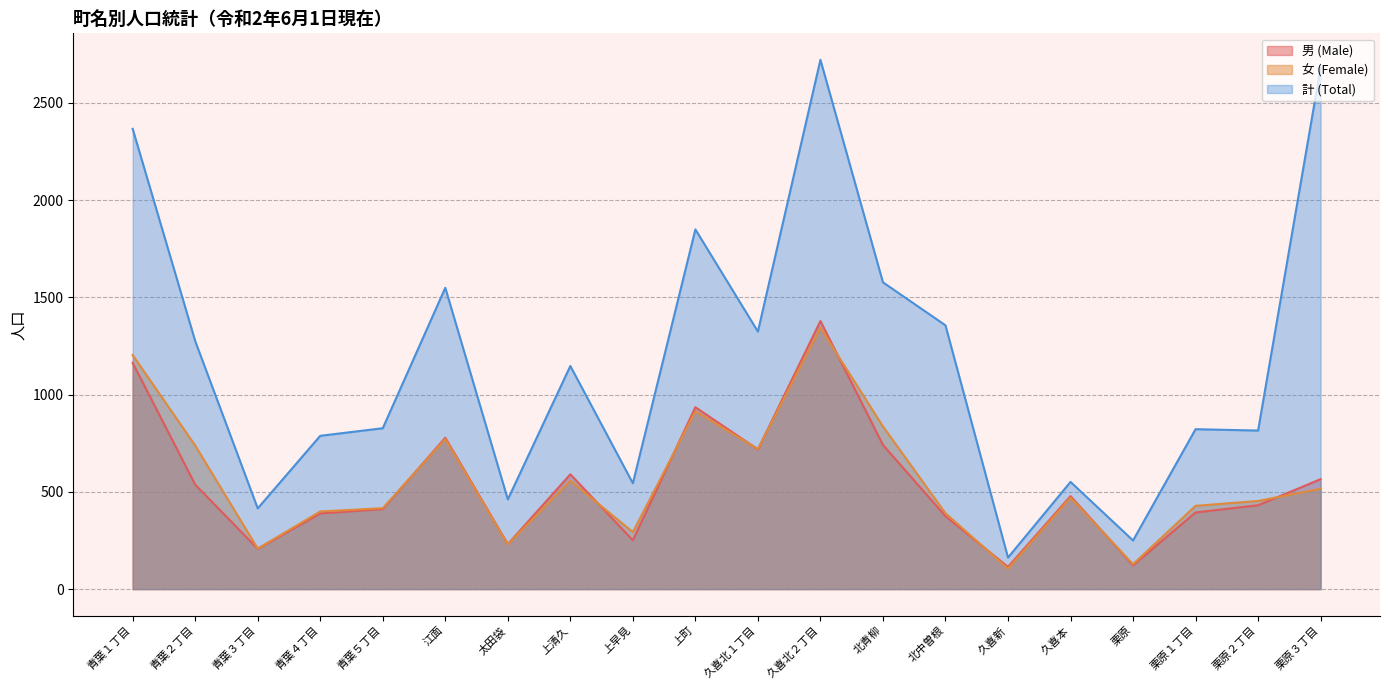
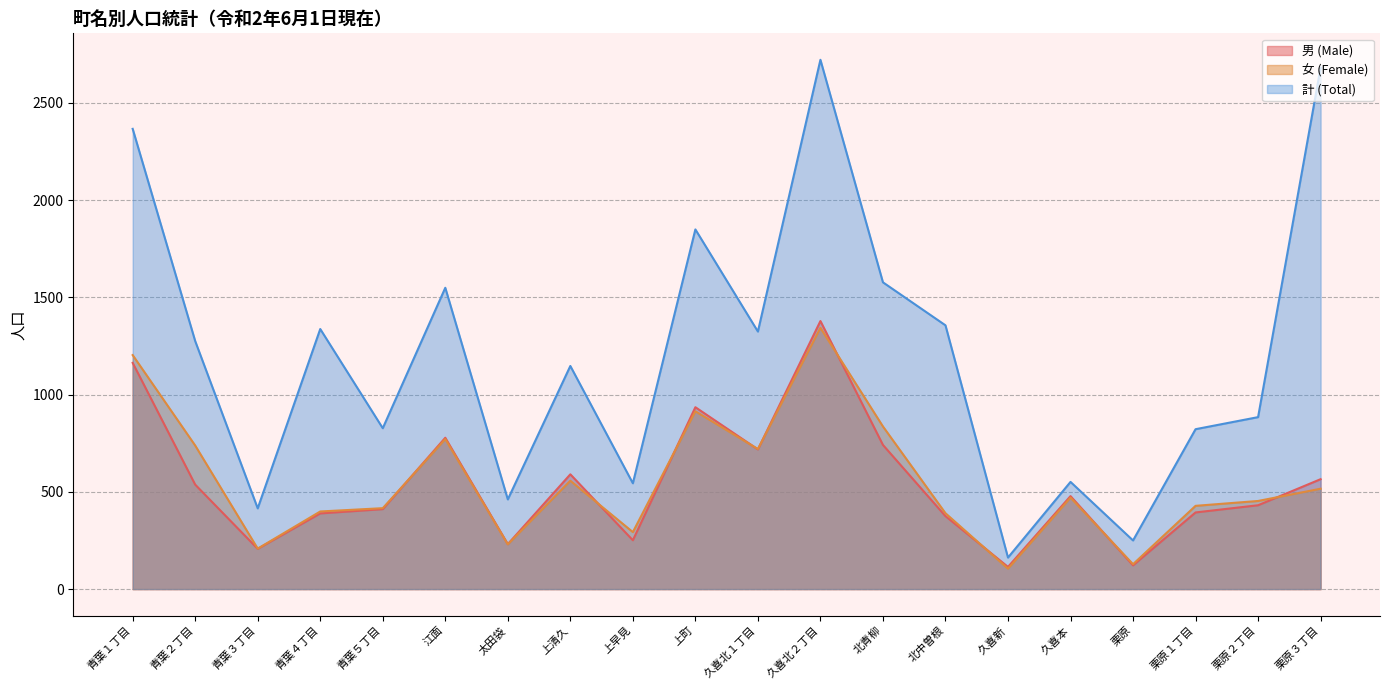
  {
    "計 (Total)": {
      "青葉１丁目": 2370,
      "青葉２丁目": 1280,
      "青葉３丁目": 420,
-     "青葉４丁目": 790,
+     "青葉４丁目": 1340,
      "青葉５丁目": 830,
      "江面": 1550,
      "太田袋": 460,
      "上清久": 1150,
      "上早見": 540,
      "上町": 1850,
      "久喜北１丁目": 1320,
      "久喜北２丁目": 2720,
      "北青柳": 1580,
      "北中曽根": 1360,
      "久喜新": 160,
      "久喜本": 550,
      "栗原": 250,
      "栗原１丁目": 820,
-     "栗原２丁目": 820
+     "栗原２丁目": 880
    }
  }
